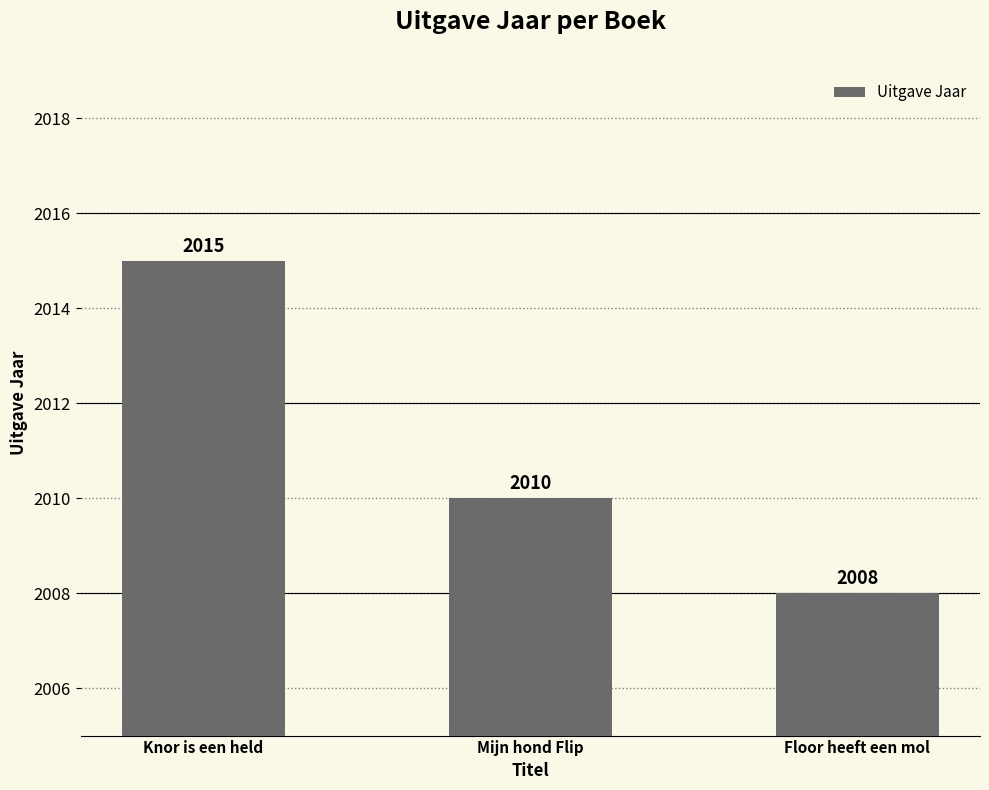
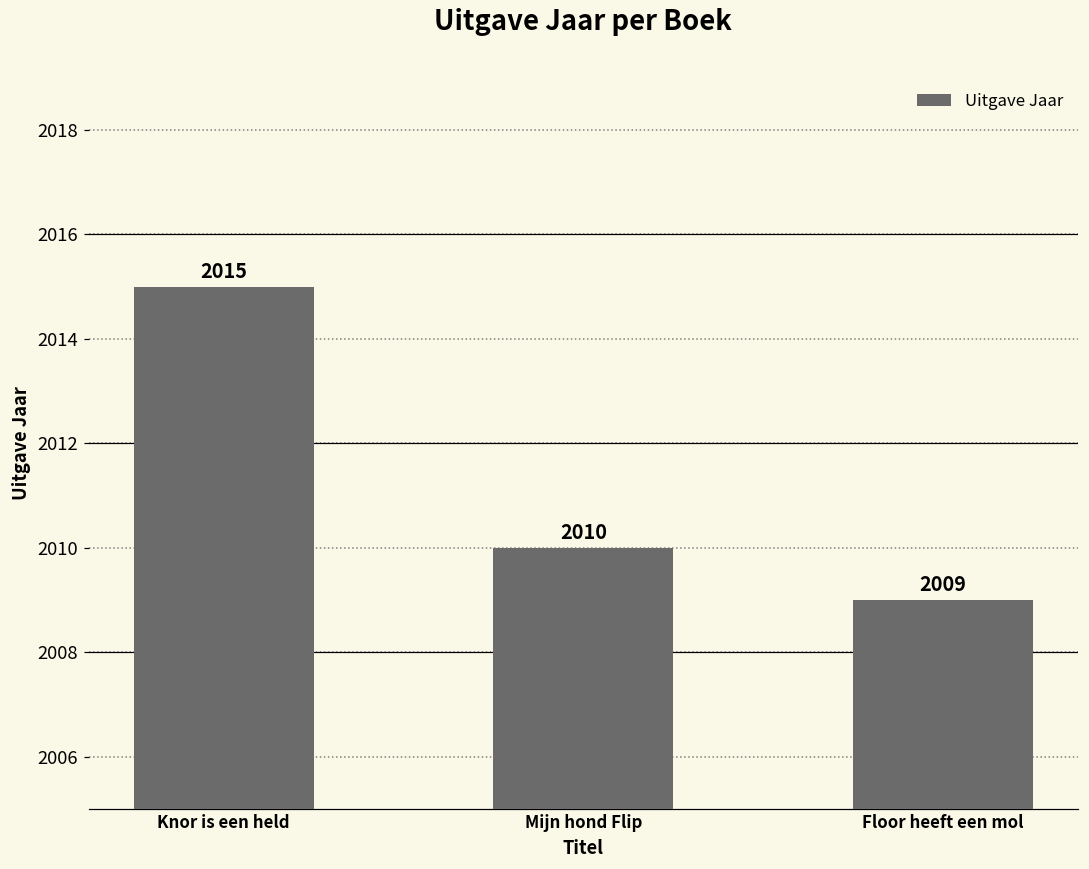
  {
    "Knor is een held": 2015,
    "Mijn hond Flip": 2010,
-   "Floor heeft een mol": 2008
+   "Floor heeft een mol": 2009
  }
